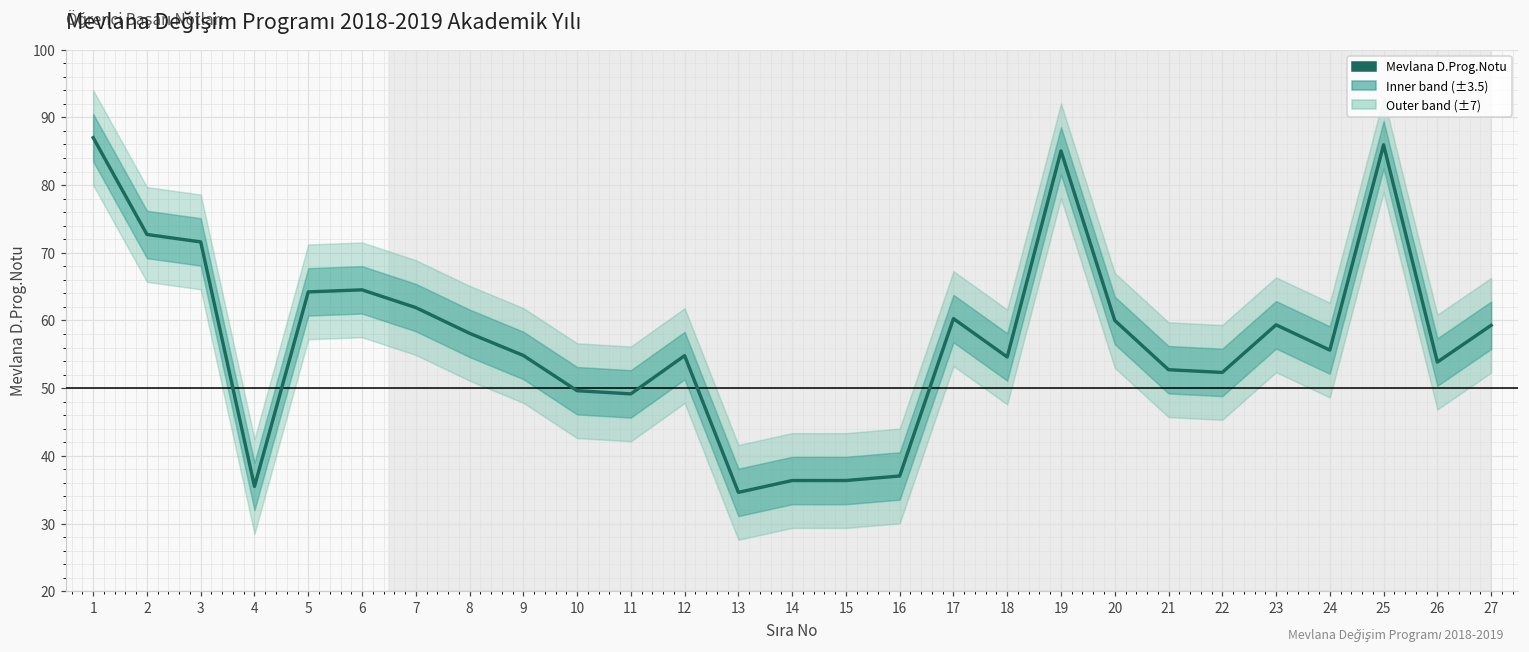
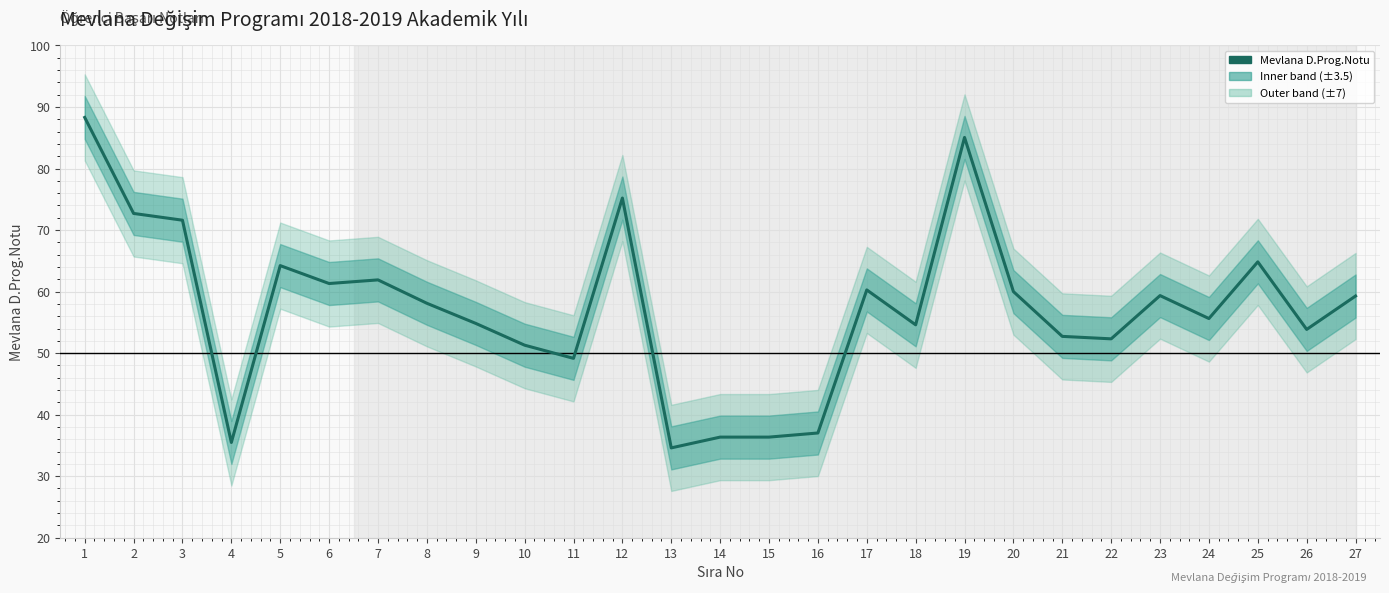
  {
    "Mevlana D.Prog.Notu": {
-     "1": 87,
+     "1": 88,
      "2": 73,
      "3": 72,
      "4": 35,
      "5": 64,
-     "6": 65,
+     "6": 61,
      "7": 62,
      "8": 58,
      "9": 55,
-     "10": 50,
+     "10": 51,
      "11": 49,
-     "12": 55,
+     "12": 75,
      "13": 35,
      "14": 36,
      "15": 36,
      "16": 37,
      "17": 60,
      "18": 55,
      "19": 85,
      "20": 60,
      "21": 53,
      "22": 52,
      "23": 59,
      "24": 56,
-     "25": 86,
+     "25": 65,
      "26": 54,
      "27": 59
    }
  }
